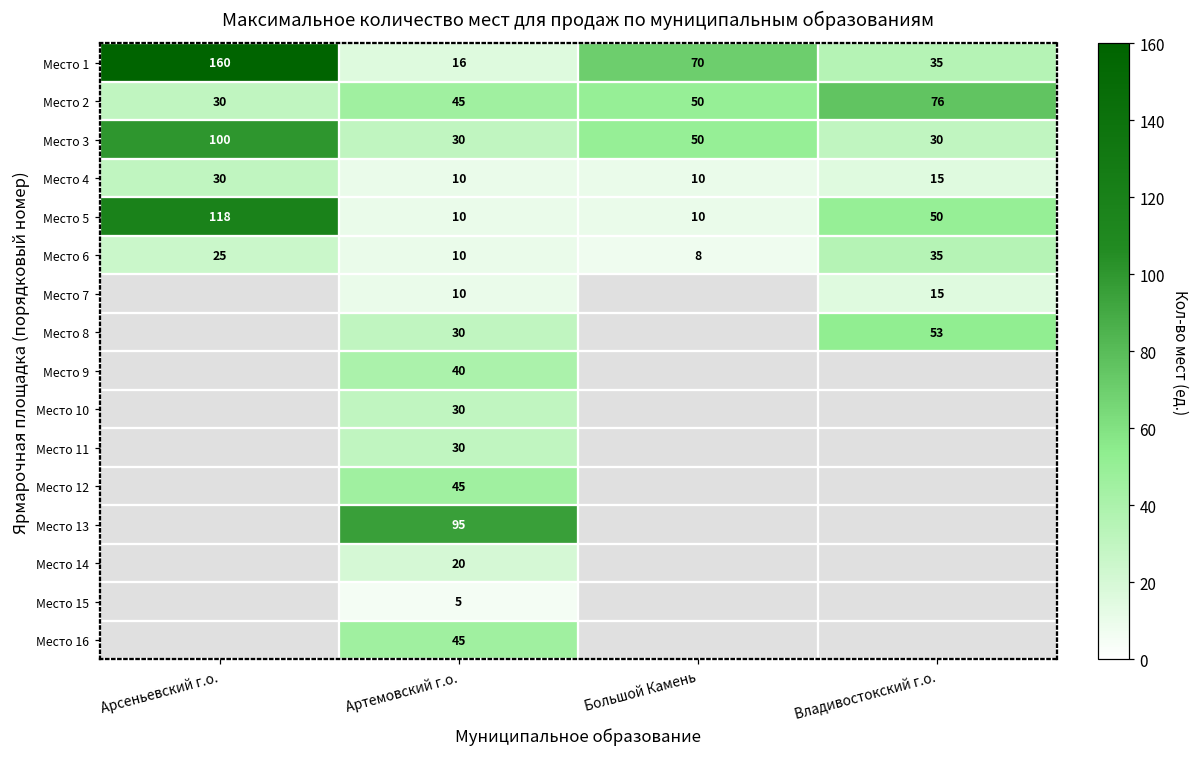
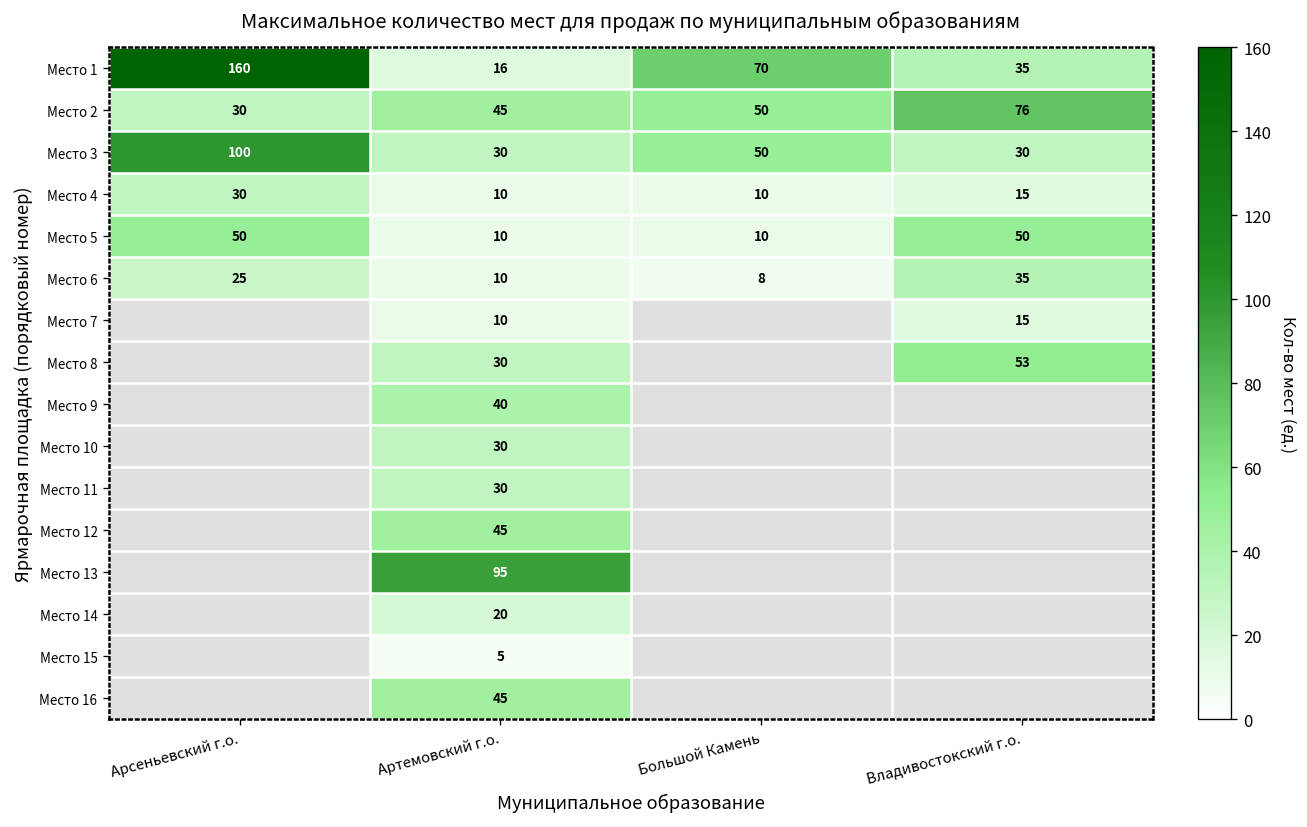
  {
    "Место 1": {
      "Арсеньевский г.о.": 160,
      "Артемовский г.о.": 16,
      "Большой Камень": 70,
      "Владивостокский г.о.": 35
    },
    "Место 2": {
      "Арсеньевский г.о.": 30,
      "Артемовский г.о.": 45,
      "Большой Камень": 50,
      "Владивостокский г.о.": 76
    },
    "Место 3": {
      "Арсеньевский г.о.": 100,
      "Артемовский г.о.": 30,
      "Большой Камень": 50,
      "Владивостокский г.о.": 30
    },
    "Место 4": {
      "Арсеньевский г.о.": 30,
      "Артемовский г.о.": 10,
      "Большой Камень": 10,
      "Владивостокский г.о.": 15
    },
    "Место 5": {
-     "Арсеньевский г.о.": 118,
+     "Арсеньевский г.о.": 50,
      "Артемовский г.о.": 10,
      "Большой Камень": 10,
      "Владивостокский г.о.": 50
    },
    "Место 6": {
      "Арсеньевский г.о.": 25,
      "Артемовский г.о.": 10,
      "Большой Камень": 8,
      "Владивостокский г.о.": 35
    },
    "Место 7": {
      "Артемовский г.о.": 10,
      "Владивостокский г.о.": 15
    },
    "Место 8": {
      "Артемовский г.о.": 30,
      "Владивостокский г.о.": 53
    },
    "Место 9": {
      "Артемовский г.о.": 40
    },
    "Место 10": {
      "Артемовский г.о.": 30
    },
    "Место 11": {
      "Артемовский г.о.": 30
    },
    "Место 12": {
      "Артемовский г.о.": 45
    },
    "Место 13": {
      "Артемовский г.о.": 95
    },
    "Место 14": {
      "Артемовский г.о.": 20
    },
    "Место 15": {
      "Артемовский г.о.": 5
    },
    "Место 16": {
      "Артемовский г.о.": 45
    }
  }
